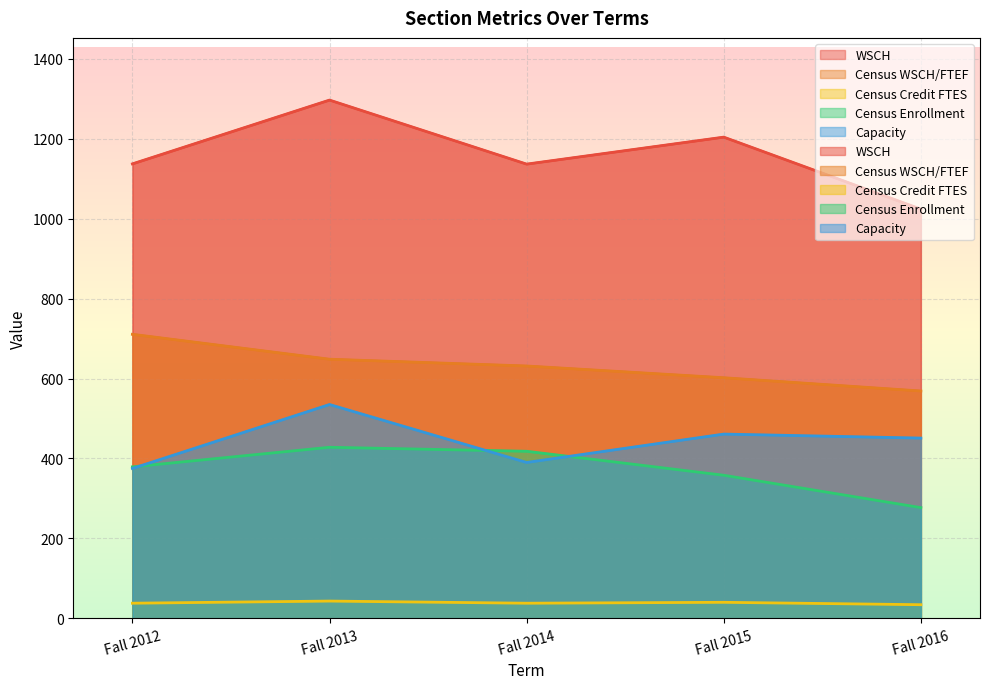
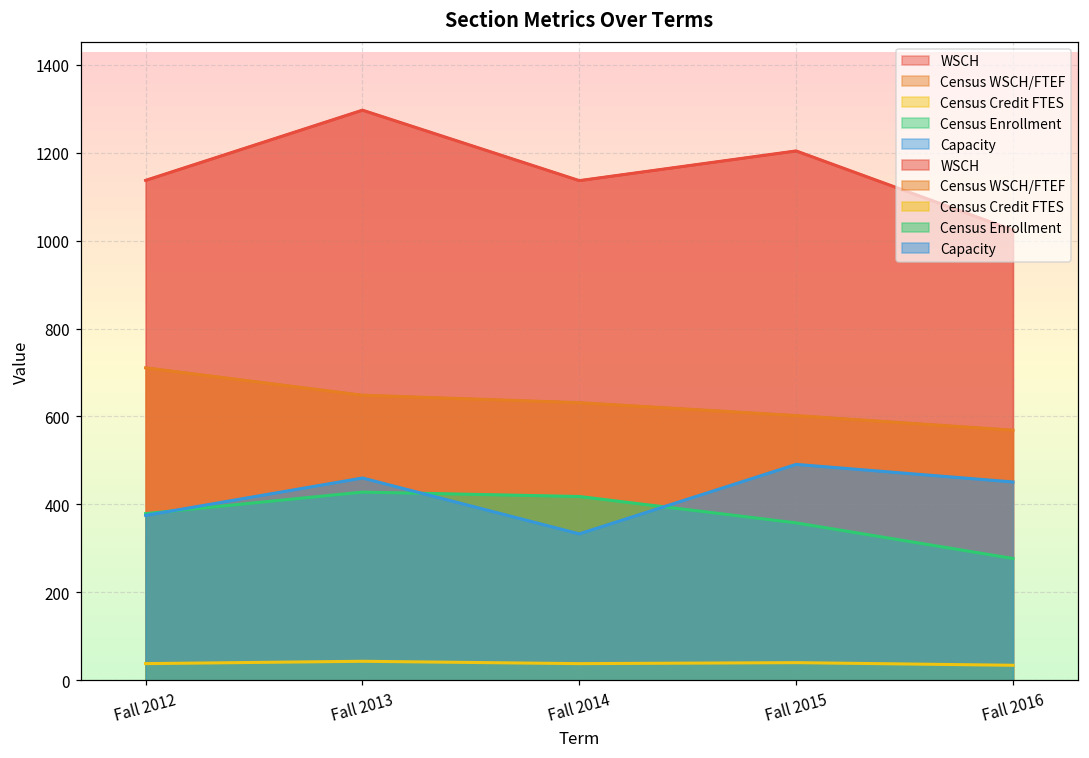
  {
    "Census Enrollment": {
      "Fall 2013": 430,
      "Fall 2014": 420,
      "Fall 2015": 360,
      "Fall 2016": 280
    },
    "Capacity": {
-     "Fall 2013": 540,
-     "Fall 2014": 390,
-     "Fall 2015": 460,
+     "Fall 2013": 460,
+     "Fall 2014": 330,
+     "Fall 2015": 490,
      "Fall 2016": 450
    }
  }
